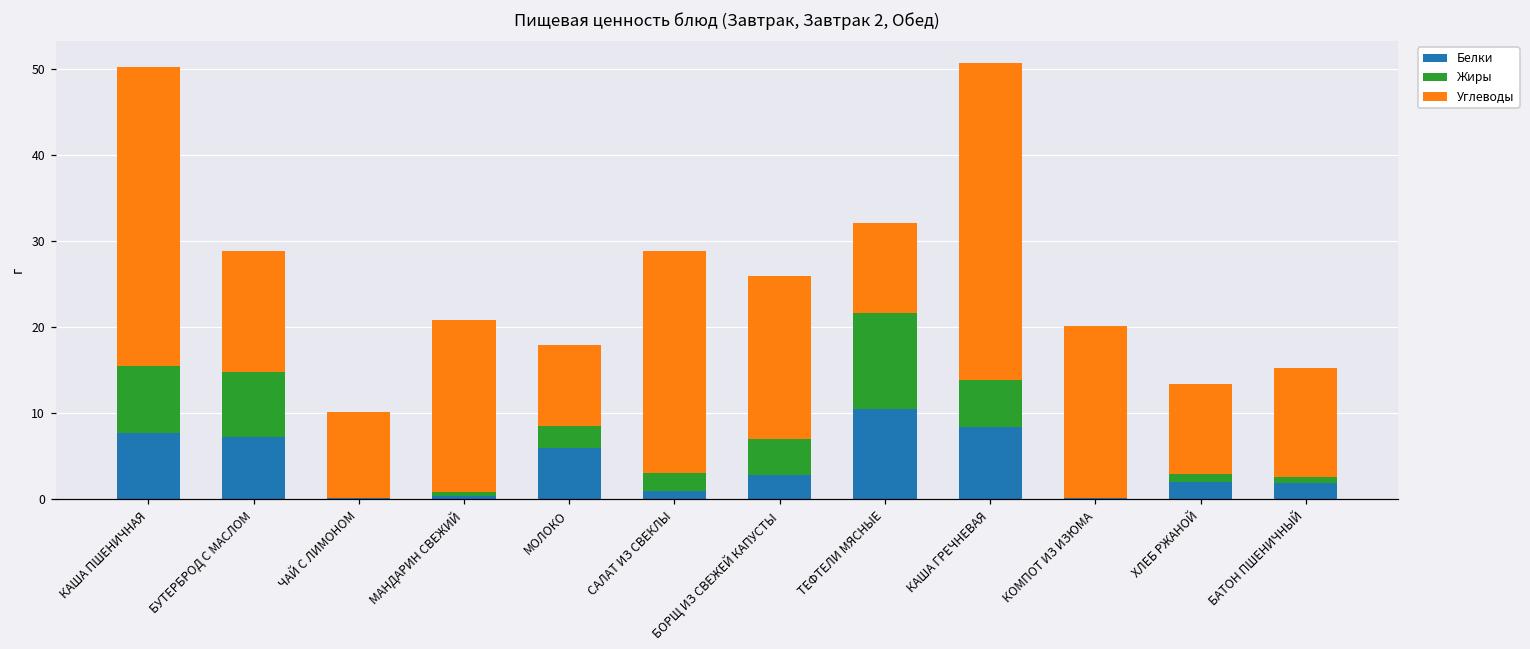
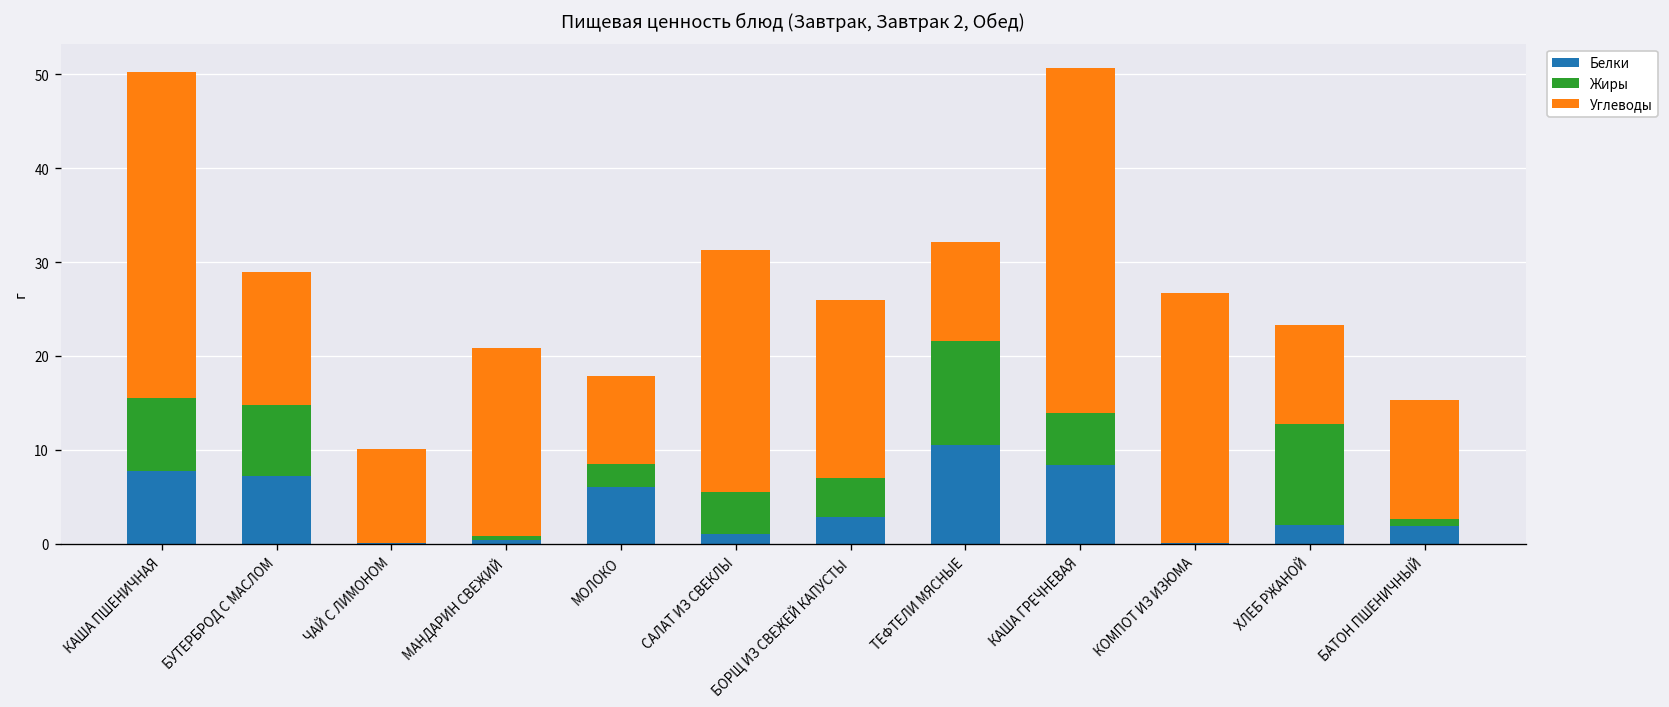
  {
    "Белки": {
      "КАША ПШЕНИЧНАЯ": 8,
      "БУТЕРБРОД С МАСЛОМ": 7,
      "МАНДАРИН СВЕЖИЙ": 0,
      "МОЛОКО": 6,
      "САЛАТ ИЗ СВЕКЛЫ": 1,
      "БОРЩ ИЗ СВЕЖЕЙ КАПУСТЫ": 3,
      "ТЕФТЕЛИ МЯСНЫЕ": 11,
      "КАША ГРЕЧНЕВАЯ": 8,
      "ХЛЕБ РЖАНОЙ": 2,
      "БАТОН ПШЕНИЧНЫЙ": 2
    },
    "Жиры": {
      "КАША ПШЕНИЧНАЯ": 8,
      "БУТЕРБРОД С МАСЛОМ": 8,
      "ЧАЙ С ЛИМОНОМ": 0,
      "МАНДАРИН СВЕЖИЙ": 0,
      "МОЛОКО": 2,
-     "САЛАТ ИЗ СВЕКЛЫ": 2,
+     "САЛАТ ИЗ СВЕКЛЫ": 4,
      "БОРЩ ИЗ СВЕЖЕЙ КАПУСТЫ": 4,
      "ТЕФТЕЛИ МЯСНЫЕ": 11,
      "КАША ГРЕЧНЕВАЯ": 5,
      "КОМПОТ ИЗ ИЗЮМА": 0,
-     "ХЛЕБ РЖАНОЙ": 1,
+     "ХЛЕБ РЖАНОЙ": 11,
      "БАТОН ПШЕНИЧНЫЙ": 1
    },
    "Углеводы": {
      "КАША ПШЕНИЧНАЯ": 35,
      "БУТЕРБРОД С МАСЛОМ": 14,
      "ЧАЙ С ЛИМОНОМ": 10,
      "МАНДАРИН СВЕЖИЙ": 20,
      "МОЛОКО": 9,
      "САЛАТ ИЗ СВЕКЛЫ": 26,
      "БОРЩ ИЗ СВЕЖЕЙ КАПУСТЫ": 19,
      "ТЕФТЕЛИ МЯСНЫЕ": 11,
      "КАША ГРЕЧНЕВАЯ": 37,
-     "КОМПОТ ИЗ ИЗЮМА": 20,
+     "КОМПОТ ИЗ ИЗЮМА": 27,
      "ХЛЕБ РЖАНОЙ": 11,
      "БАТОН ПШЕНИЧНЫЙ": 13
    }
  }
